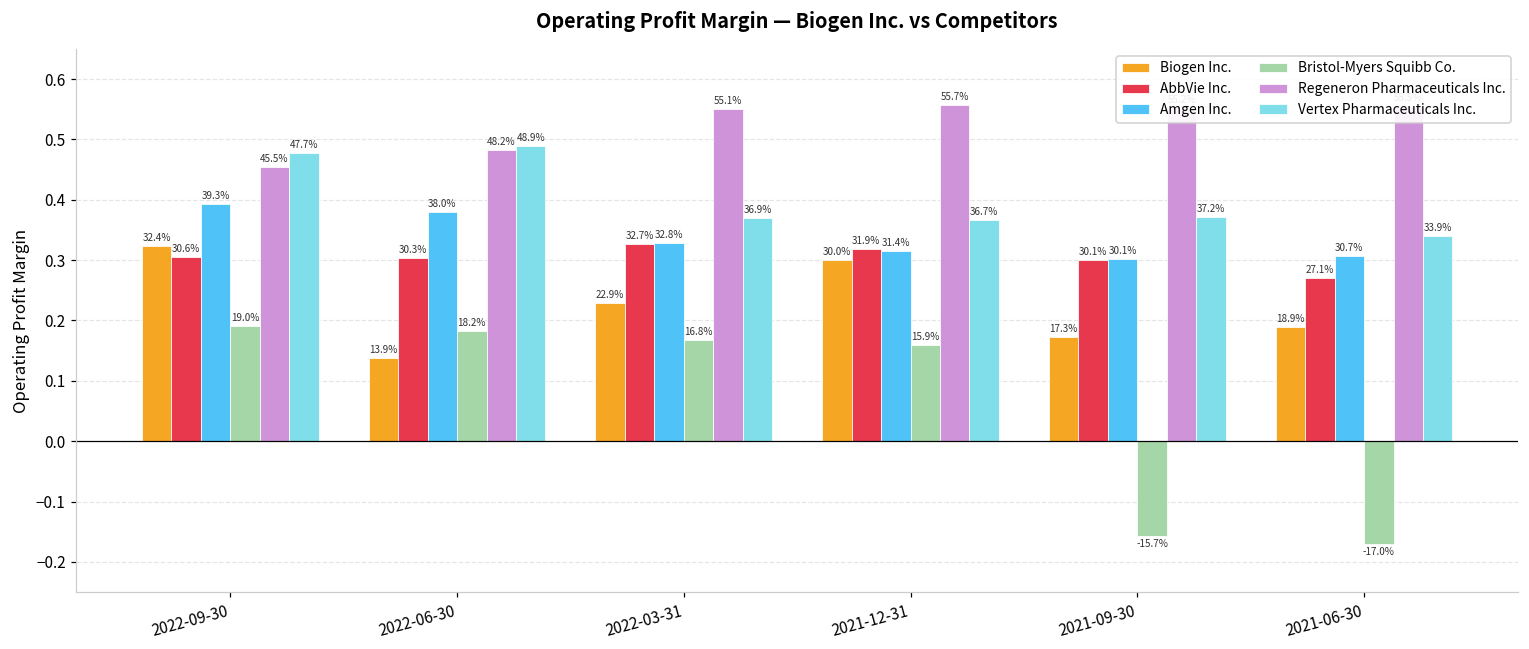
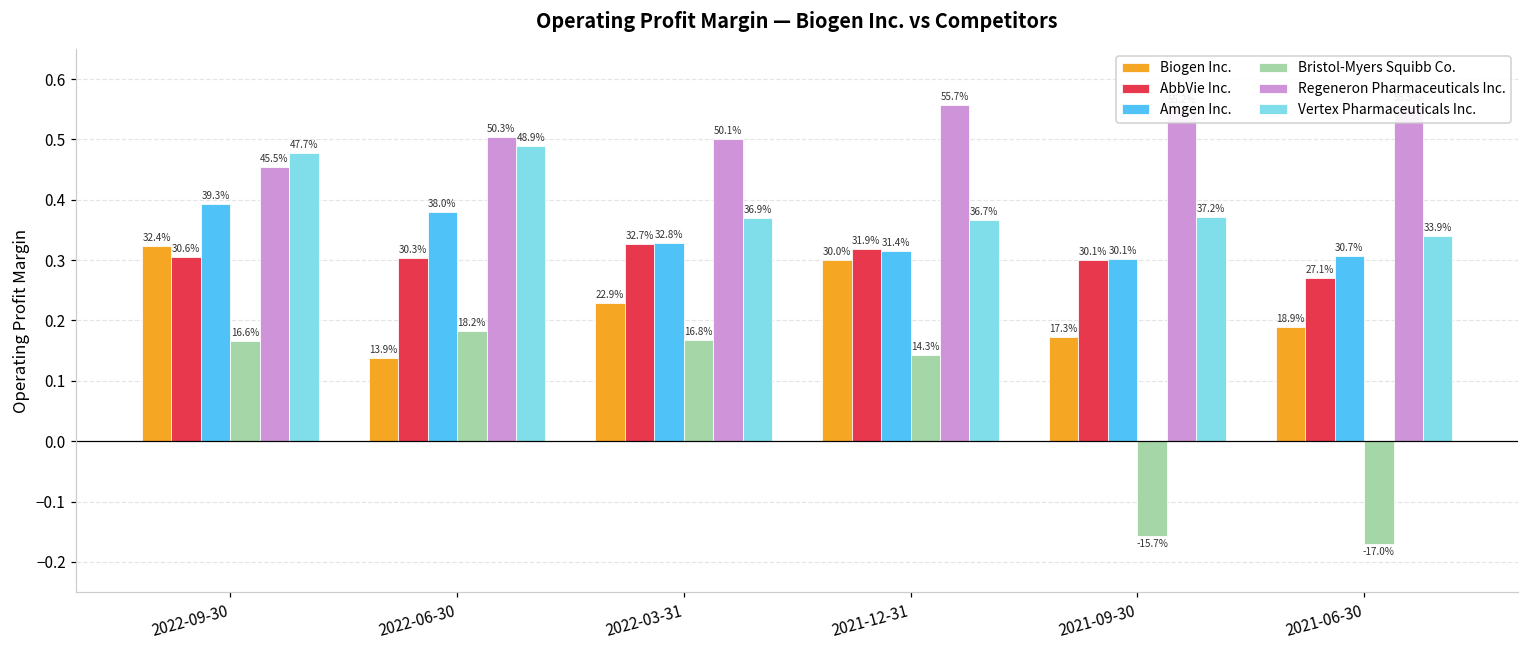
  {
    "Biogen Inc.": {
      "2022-09-30": "32.4%",
      "2022-06-30": "13.9%",
      "2022-03-31": "22.9%",
      "2021-12-31": "30.0%",
      "2021-09-30": "17.3%",
      "2021-06-30": "18.9%"
    },
    "AbbVie Inc.": {
      "2022-09-30": "30.6%",
      "2022-06-30": "30.3%",
      "2022-03-31": "32.7%",
      "2021-12-31": "31.9%",
      "2021-09-30": "30.1%",
      "2021-06-30": "27.1%"
    },
    "Bristol-Myers Squibb Co.": {
-     "2022-09-30": "19.0%",
+     "2022-09-30": "16.6%",
      "2022-06-30": "18.2%",
      "2022-03-31": "16.8%",
-     "2021-12-31": "15.9%",
+     "2021-12-31": "14.3%",
      "2021-09-30": "-15.7%",
      "2021-06-30": "-17.0%"
    },
    "Regeneron Pharmaceuticals Inc.": {
      "2022-09-30": "45.5%",
-     "2022-06-30": "48.2%",
-     "2022-03-31": "55.1%",
+     "2022-06-30": "50.3%",
+     "2022-03-31": "50.1%",
      "2021-12-31": "55.7%"
    }
  }
